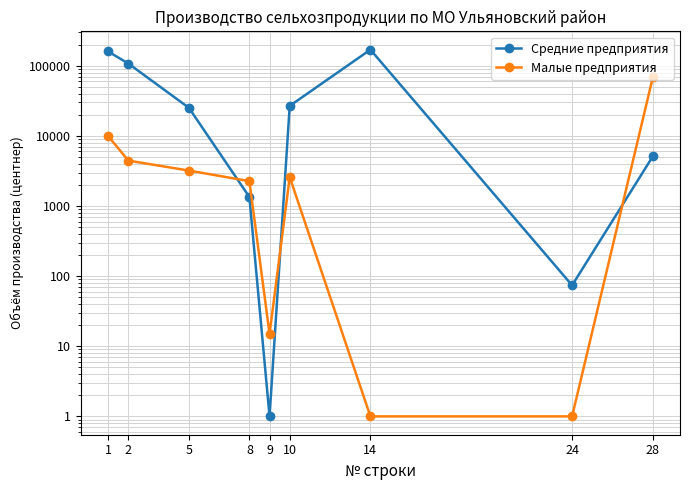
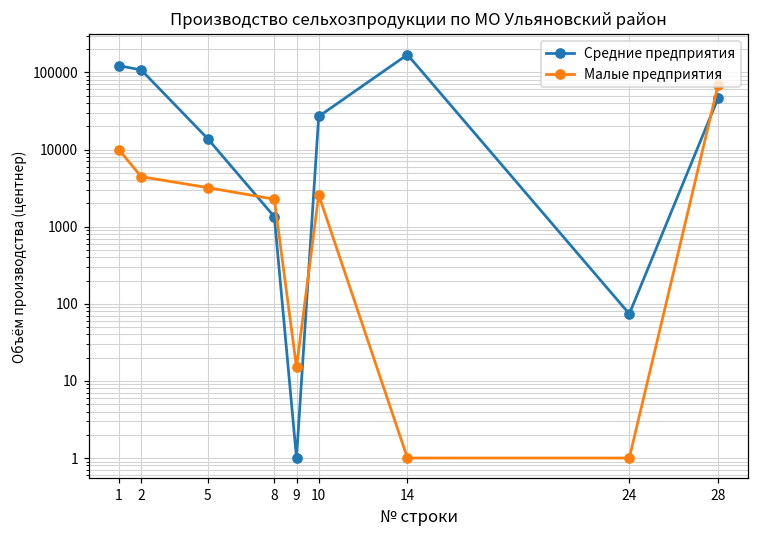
  {
    "Средние предприятия": {
-     "1": 160000,
+     "1": 120000,
      "2": 110000,
-     "5": 25000,
+     "5": 14000,
      "8": 1300,
      "9": 1,
      "10": 27000,
      "14": 170000,
      "24": 70,
-     "28": 5000
+     "28": 50000
    },
    "Малые предприятия": {
      "1": 10000,
      "2": 4000,
      "5": 3000,
      "8": 2300,
      "9": 15,
      "10": 2600,
      "14": 1,
      "24": 1
    }
  }
